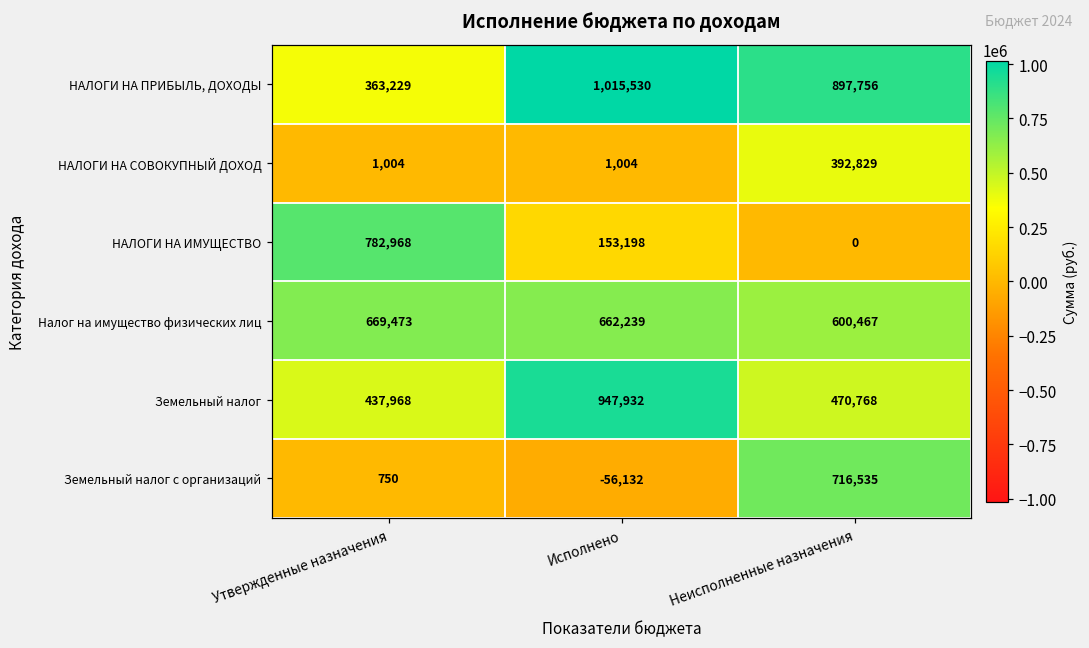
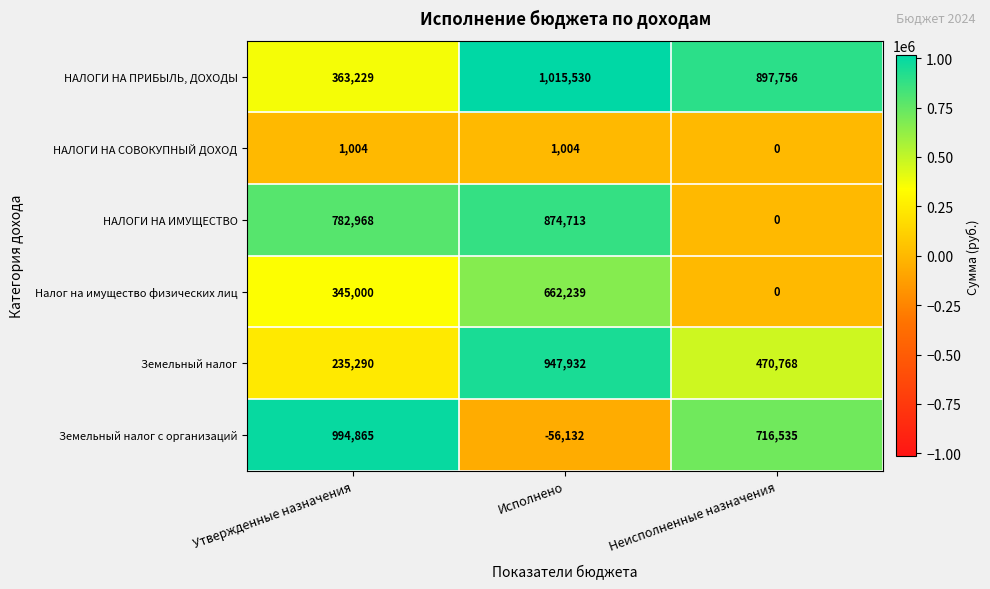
  {
    "НАЛОГИ НА ПРИБЫЛЬ, ДОХОДЫ": {
      "Утвержденные назначения": "363,229",
      "Исполнено": "1,015,530",
      "Неисполненные назначения": "897,756"
    },
    "НАЛОГИ НА СОВОКУПНЫЙ ДОХОД": {
      "Утвержденные назначения": "1,004",
      "Исполнено": "1,004",
-     "Неисполненные назначения": "392,829"
+     "Неисполненные назначения": "0"
    },
    "НАЛОГИ НА ИМУЩЕСТВО": {
      "Утвержденные назначения": "782,968",
-     "Исполнено": "153,198",
+     "Исполнено": "874,713",
      "Неисполненные назначения": "0"
    },
    "Налог на имущество физических лиц": {
-     "Утвержденные назначения": "669,473",
+     "Утвержденные назначения": "345,000",
      "Исполнено": "662,239",
-     "Неисполненные назначения": "600,467"
+     "Неисполненные назначения": "0"
    },
    "Земельный налог": {
-     "Утвержденные назначения": "437,968",
+     "Утвержденные назначения": "235,290",
      "Исполнено": "947,932",
      "Неисполненные назначения": "470,768"
    },
    "Земельный налог с организаций": {
-     "Утвержденные назначения": "750",
+     "Утвержденные назначения": "994,865",
      "Исполнено": "-56,132",
      "Неисполненные назначения": "716,535"
    }
  }
